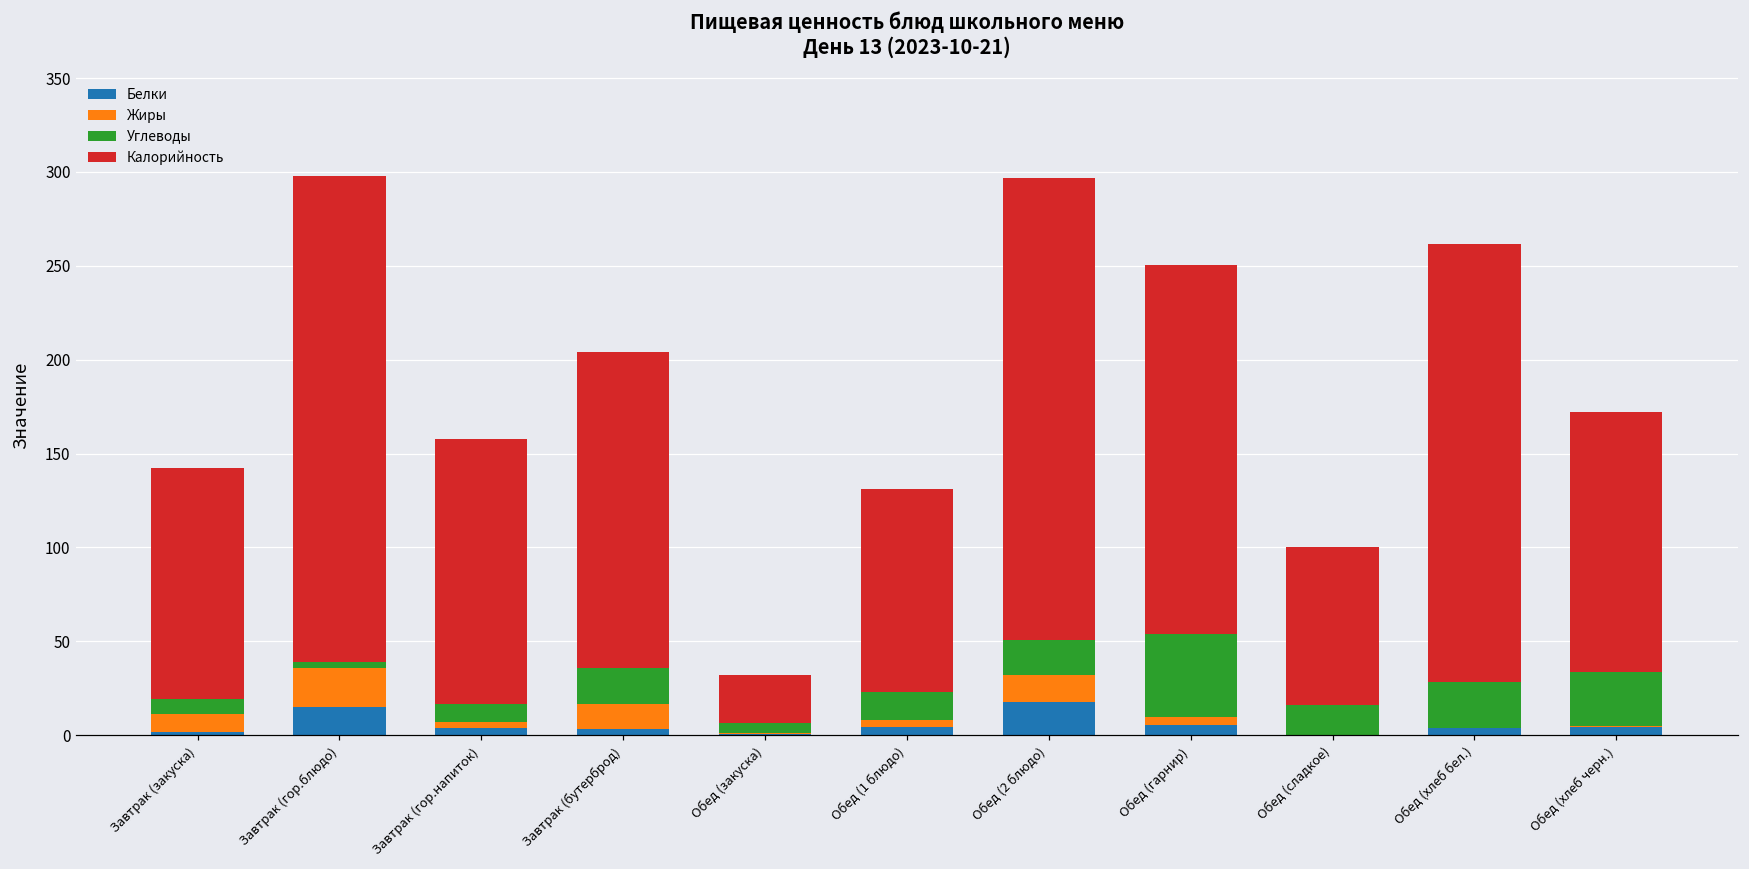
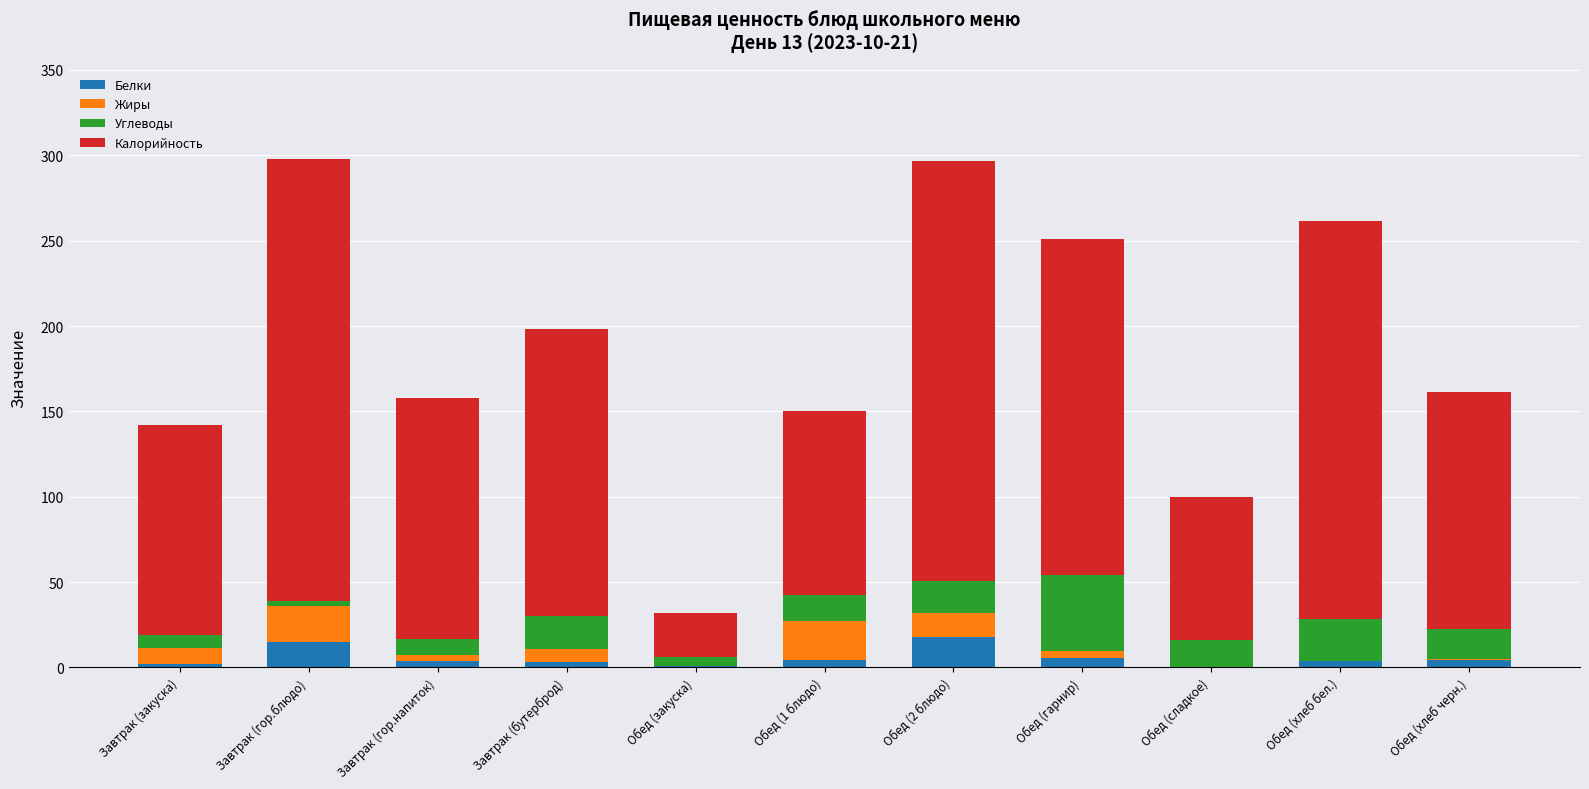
  {
    "Белки": {
      "Завтрак (закуска)": 2,
      "Завтрак (гор.блюдо)": 15,
      "Завтрак (гор.напиток)": 4,
      "Завтрак (бутерброд)": 3,
      "Обед (1 блюдо)": 5,
      "Обед (2 блюдо)": 18,
      "Обед (гарнир)": 6,
      "Обед (хлеб бел.)": 4,
      "Обед (хлеб черн.)": 5
    },
    "Жиры": {
      "Завтрак (закуска)": 9,
      "Завтрак (гор.блюдо)": 21,
      "Завтрак (гор.напиток)": 3,
-     "Завтрак (бутерброд)": 13,
-     "Обед (1 блюдо)": 3,
+     "Завтрак (бутерброд)": 8,
+     "Обед (1 блюдо)": 23,
      "Обед (2 блюдо)": 14,
      "Обед (гарнир)": 4,
      "Обед (сладкое)": 0
    },
    "Углеводы": {
      "Завтрак (закуска)": 8,
      "Завтрак (гор.блюдо)": 3,
      "Завтрак (гор.напиток)": 9,
      "Завтрак (бутерброд)": 20,
      "Обед (закуска)": 5,
      "Обед (1 блюдо)": 15,
      "Обед (2 блюдо)": 19,
      "Обед (гарнир)": 44,
      "Обед (сладкое)": 16,
      "Обед (хлеб бел.)": 24,
-     "Обед (хлеб черн.)": 29
+     "Обед (хлеб черн.)": 18
    },
    "Калорийность": {
      "Завтрак (закуска)": 123,
      "Завтрак (гор.блюдо)": 259,
      "Завтрак (гор.напиток)": 141,
      "Завтрак (бутерброд)": 168,
      "Обед (закуска)": 26,
      "Обед (1 блюдо)": 108,
      "Обед (2 блюдо)": 246,
      "Обед (гарнир)": 197,
      "Обед (сладкое)": 84,
      "Обед (хлеб бел.)": 233,
      "Обед (хлеб черн.)": 139
    }
  }
